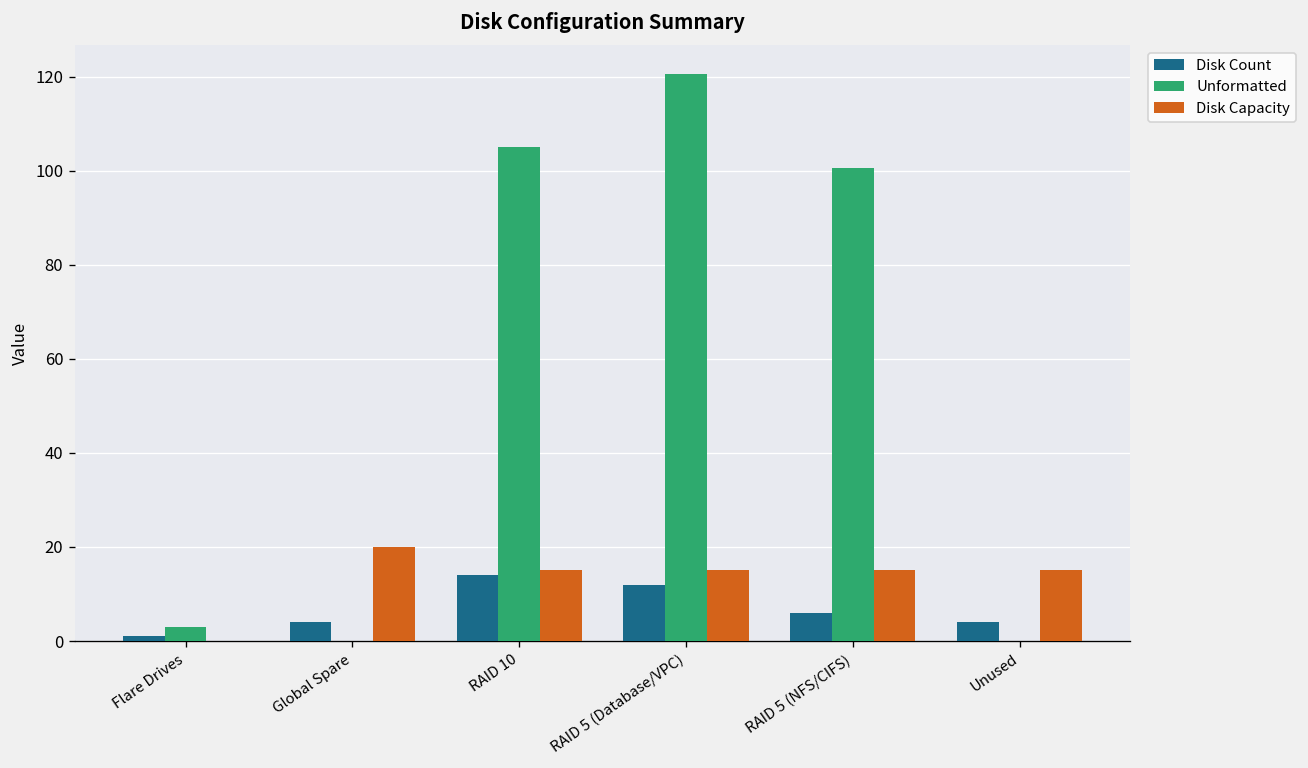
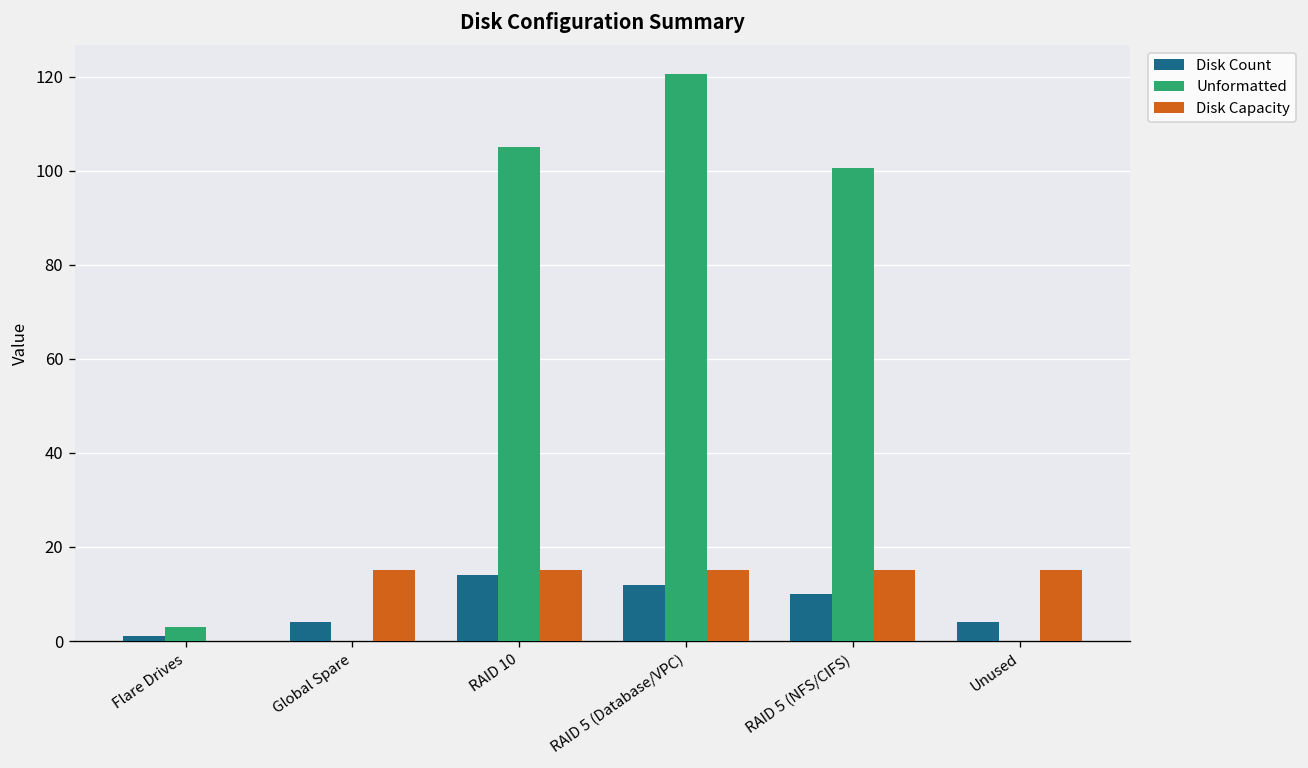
  {
    "Disk Count": {
      "Flare Drives": 1,
      "Global Spare": 4,
      "RAID 10": 14,
      "RAID 5 (Database/VPC)": 12,
-     "RAID 5 (NFS/CIFS)": 6,
+     "RAID 5 (NFS/CIFS)": 10,
      "Unused": 4
    },
    "Unformatted": {
      "Flare Drives": 3,
      "Global Spare": 0,
      "RAID 10": 105,
      "RAID 5 (Database/VPC)": 121,
      "RAID 5 (NFS/CIFS)": 101,
      "Unused": 0
    },
    "Disk Capacity": {
      "Flare Drives": 0,
-     "Global Spare": 20,
+     "Global Spare": 15,
      "RAID 10": 15,
      "RAID 5 (Database/VPC)": 15,
      "RAID 5 (NFS/CIFS)": 15,
      "Unused": 15
    }
  }
